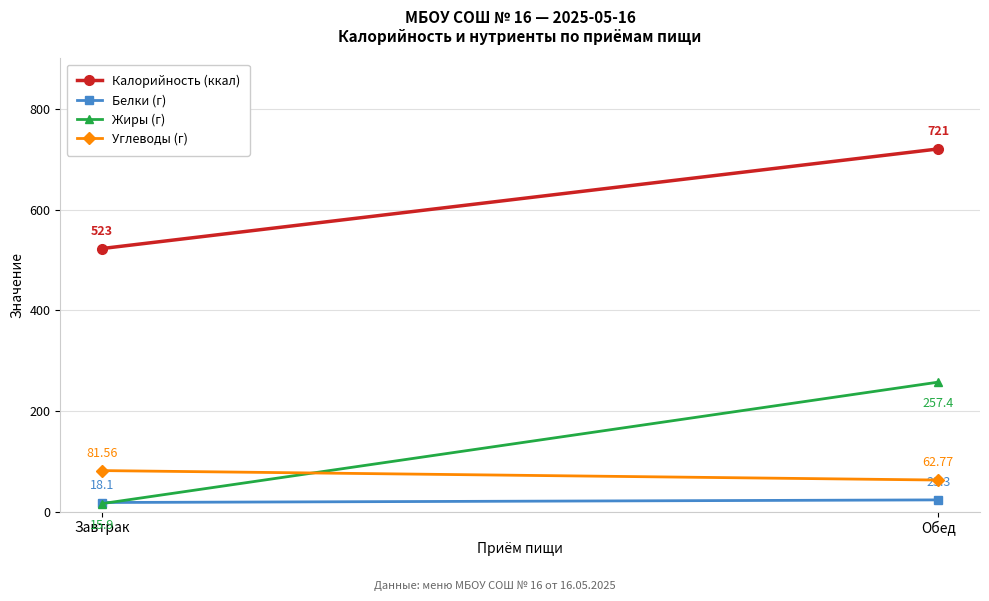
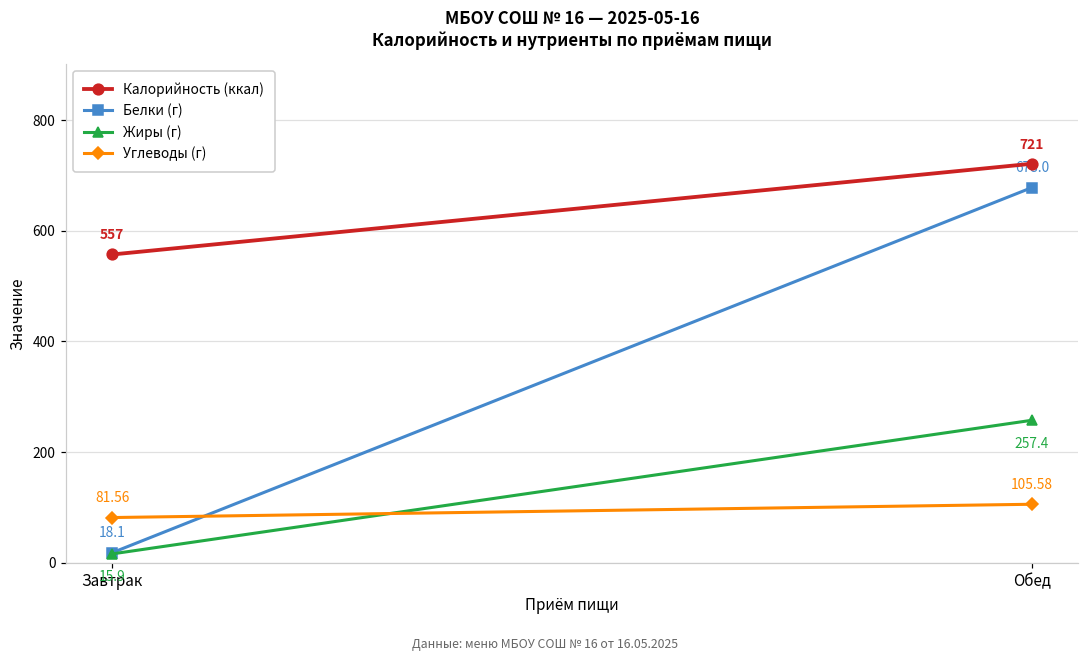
  {
    "Калорийность (ккал)": {
-     "Завтрак": 523,
+     "Завтрак": 557,
      "Обед": 721
    },
    "Белки (г)": {
-     "Обед": 23.3
+     "Обед": 678.0
    },
    "Жиры (г)": {
      "Обед": 257.4
    },
    "Углеводы (г)": {
      "Завтрак": 81.56,
-     "Обед": 62.77
+     "Обед": 105.58
    }
  }
